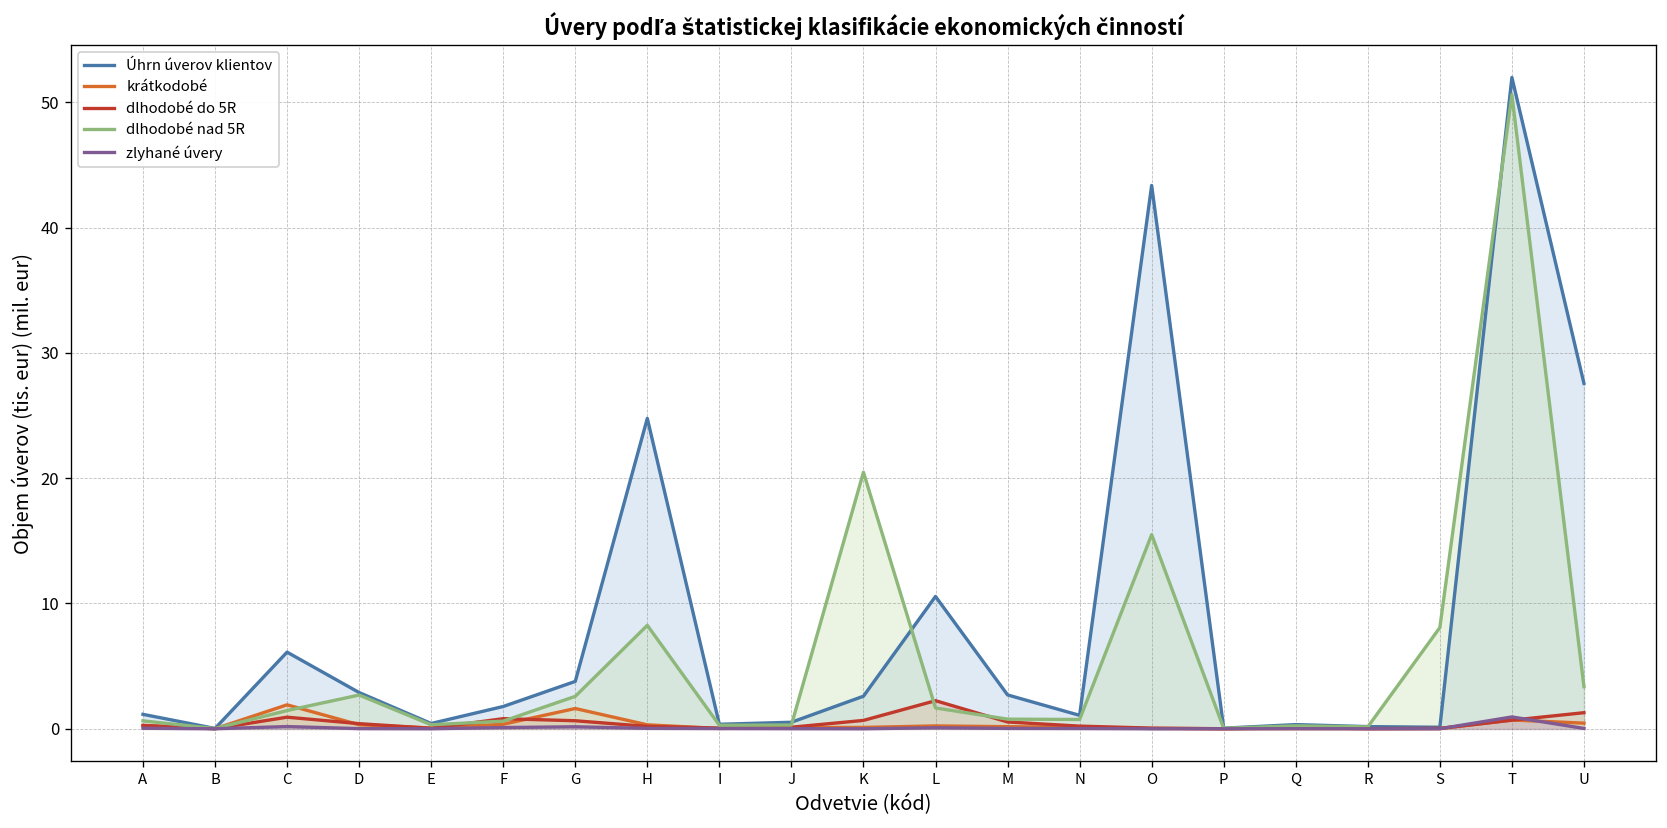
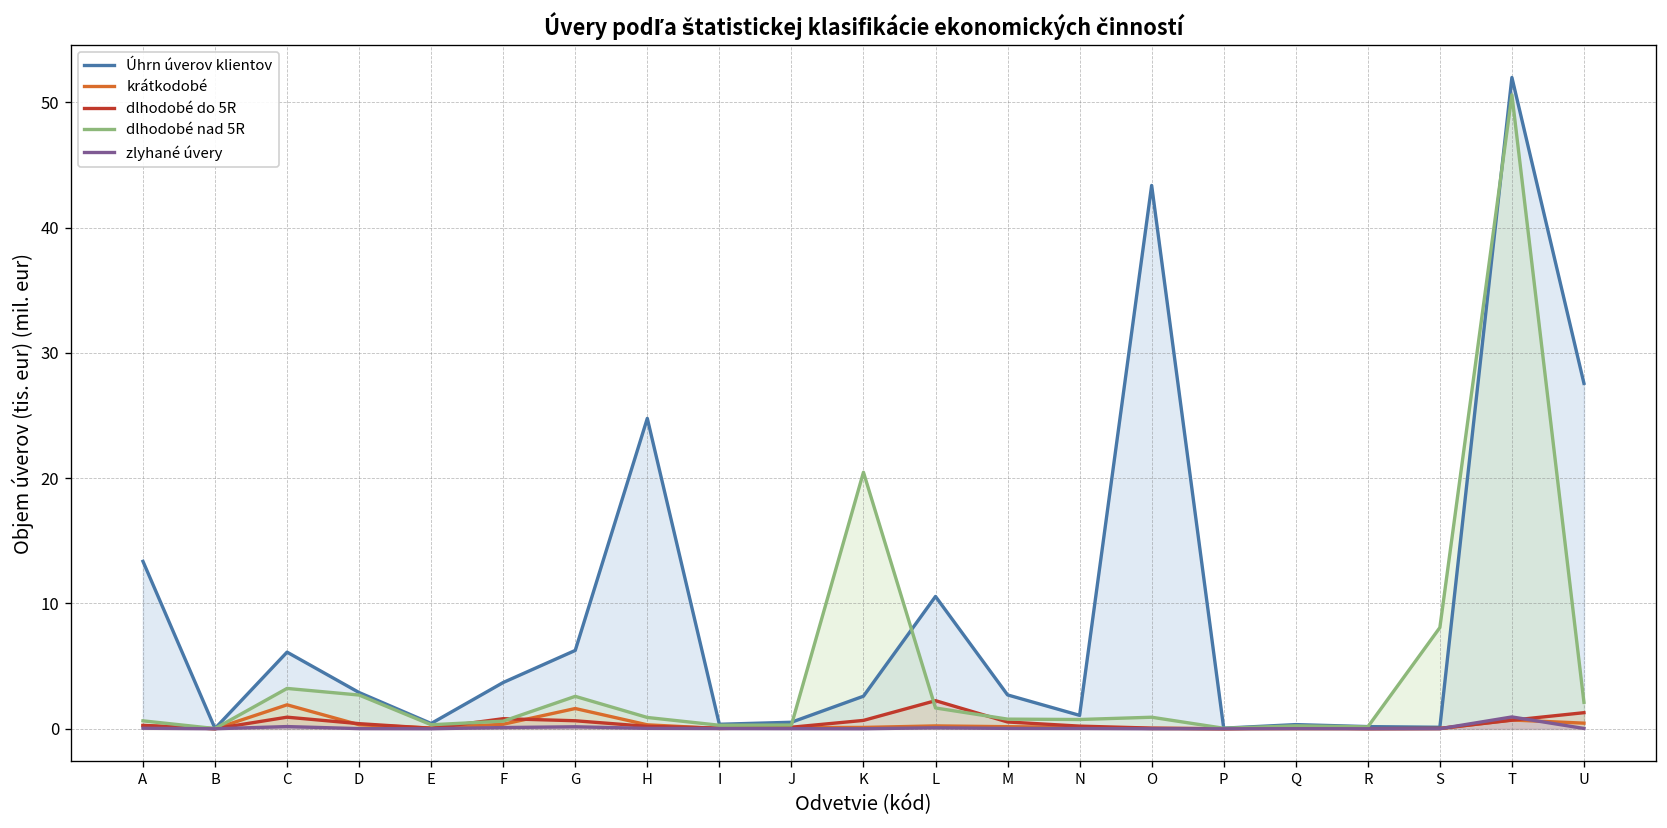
  {
    "Úhrn úverov klientov": {
-     "A": 1.2,
+     "A": 13.4,
      "C": 6.1,
-     "F": 1.8,
-     "G": 3.8,
+     "F": 3.7,
+     "G": 6.3,
      "H": 24.8,
      "K": 2.6,
      "L": 10.6,
      "M": 2.7,
      "N": 1.1,
      "O": 43.4,
      "T": 52.0,
      "U": 27.6
    },
    "dlhodobé nad 5R": {
      "A": 0.6,
-     "C": 1.5,
+     "C": 3.2,
      "G": 2.6,
-     "H": 8.3,
+     "H": 0.9,
      "K": 20.5,
      "L": 1.7,
      "N": 0.7,
-     "O": 15.5,
+     "O": 0.9,
      "S": 8.1,
      "T": 50.6,
-     "U": 3.4
+     "U": 2.1
    },
    "zlyhané úvery": {
      "C": 0.2,
      "D": 0.0,
      "F": 0.1,
      "G": 0.2,
      "T": 0.9,
      "U": 0.0
    }
  }
